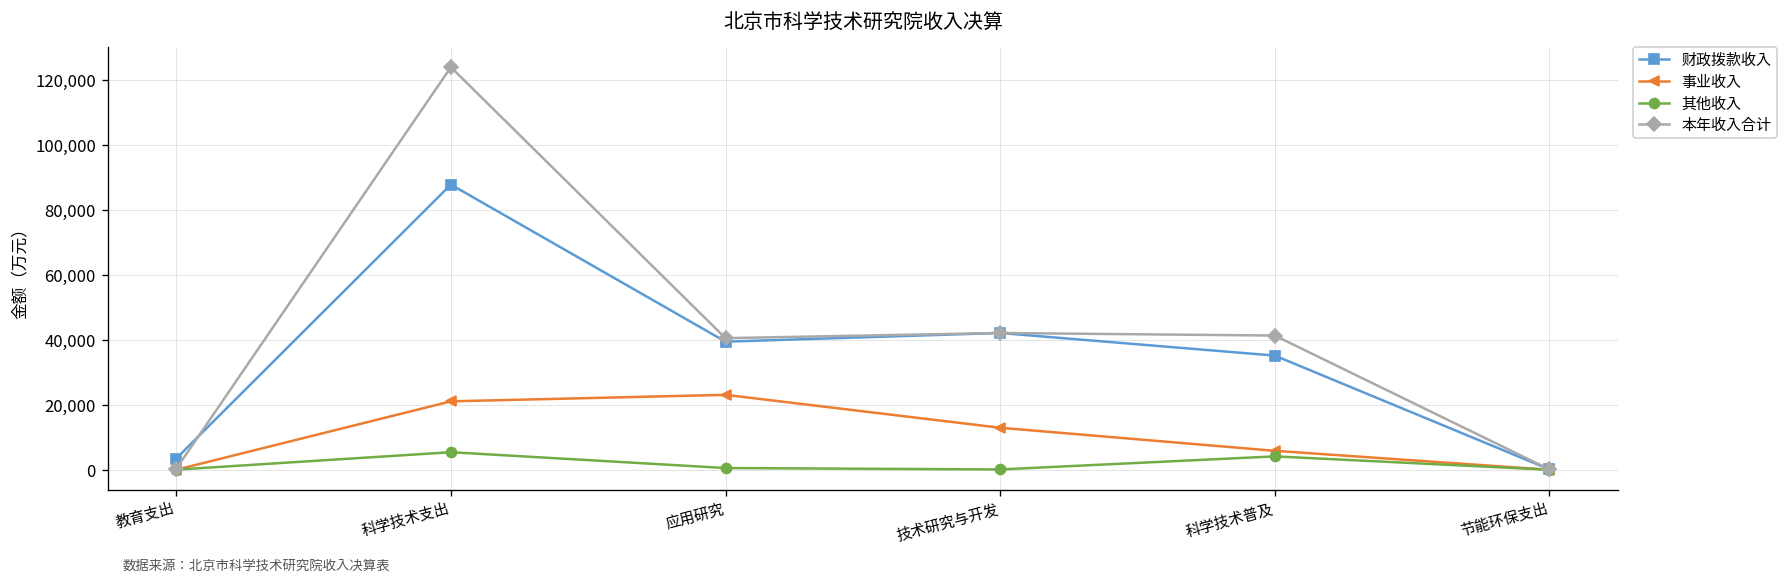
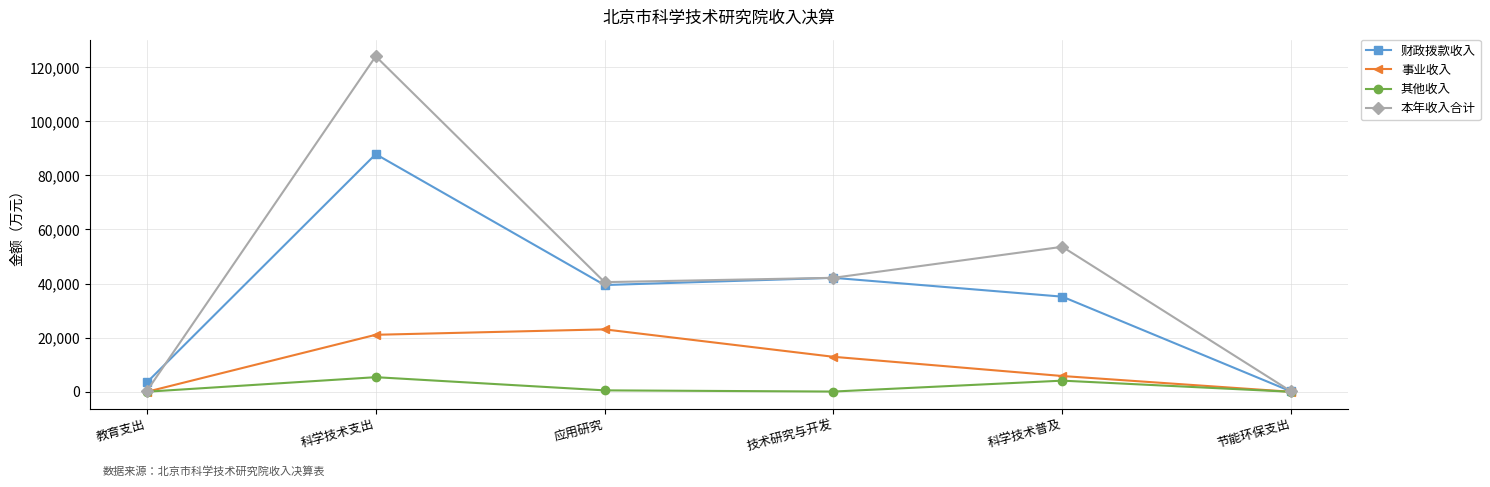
  {
    "财政拨款收入": {
      "教育支出": "3,000",
      "科学技术支出": "88,000",
      "应用研究": "39,000",
      "科学技术普及": "35,000"
    },
    "事业收入": {
      "科学技术支出": "21,000",
      "应用研究": "23,000",
      "技术研究与开发": "13,000",
      "科学技术普及": "6,000"
    },
    "其他收入": {
      "科学技术支出": "5,000",
      "应用研究": "1,000",
      "技术研究与开发": "0",
      "科学技术普及": "4,000"
    },
    "本年收入合计": {
      "科学技术支出": "124,000",
      "应用研究": "41,000",
-     "科学技术普及": "41,000"
+     "科学技术普及": "54,000"
    }
  }
